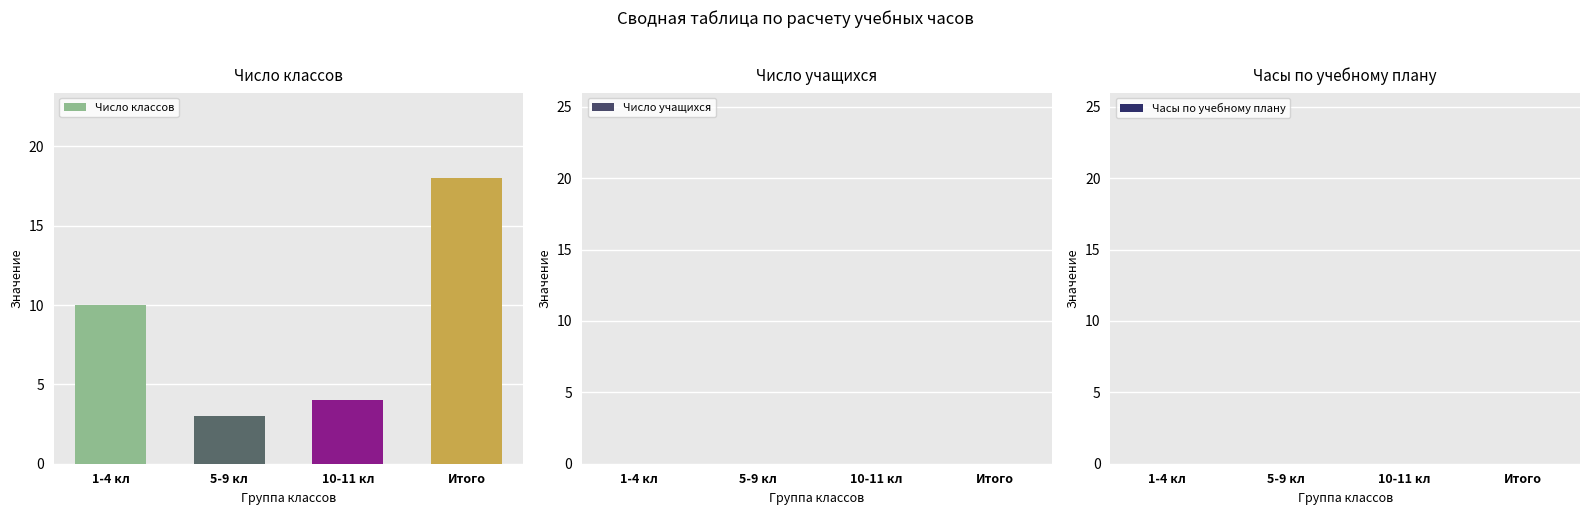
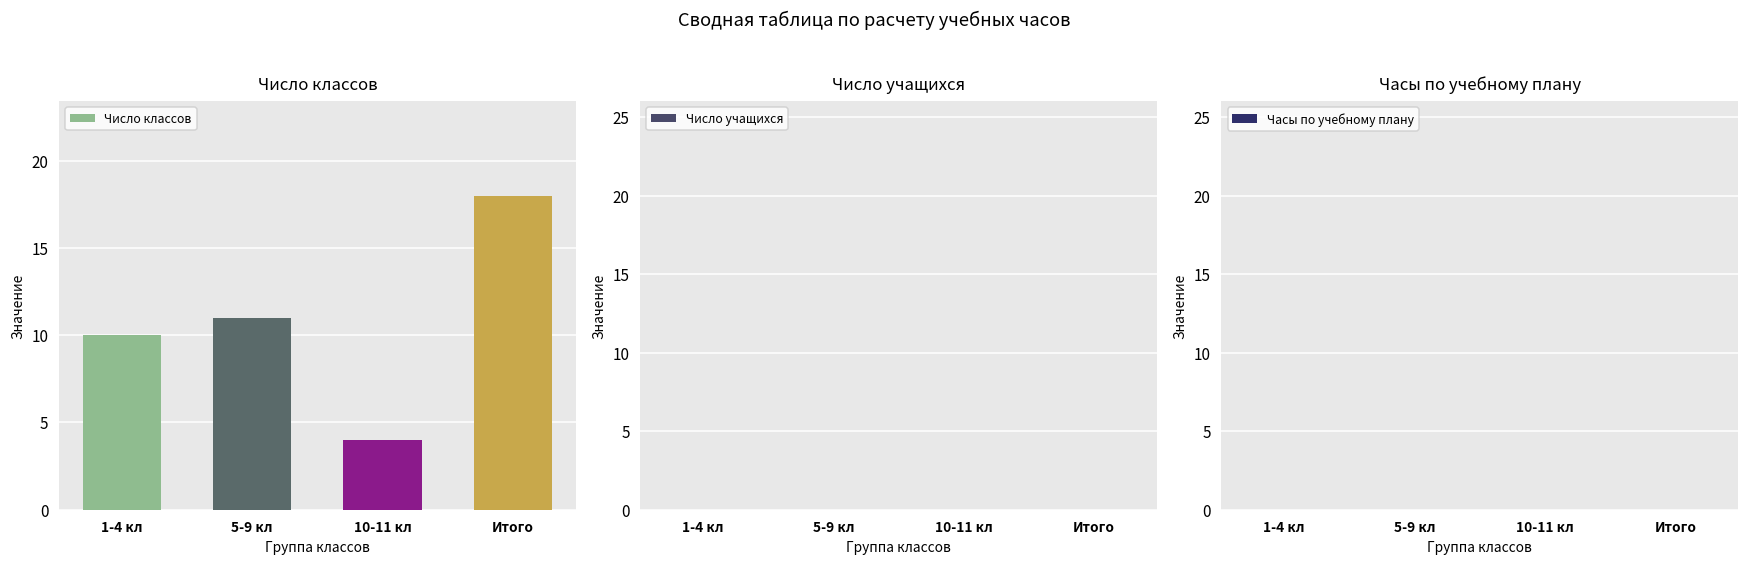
  {
    "Число классов": {
      "1-4 кл": 10,
-     "5-9 кл": 3,
+     "5-9 кл": 11,
      "10-11 кл": 4,
      "Итого": 18
    },
    "Число учащихся": {
      "1-4 кл": 0.0,
      "5-9 кл": 0.0,
      "10-11 кл": 0.0,
      "Итого": 0.0
    },
    "Часы по учебному плану": {
      "1-4 кл": 0.0,
      "5-9 кл": 0.0,
      "10-11 кл": 0.0,
      "Итого": 0.0
    }
  }
